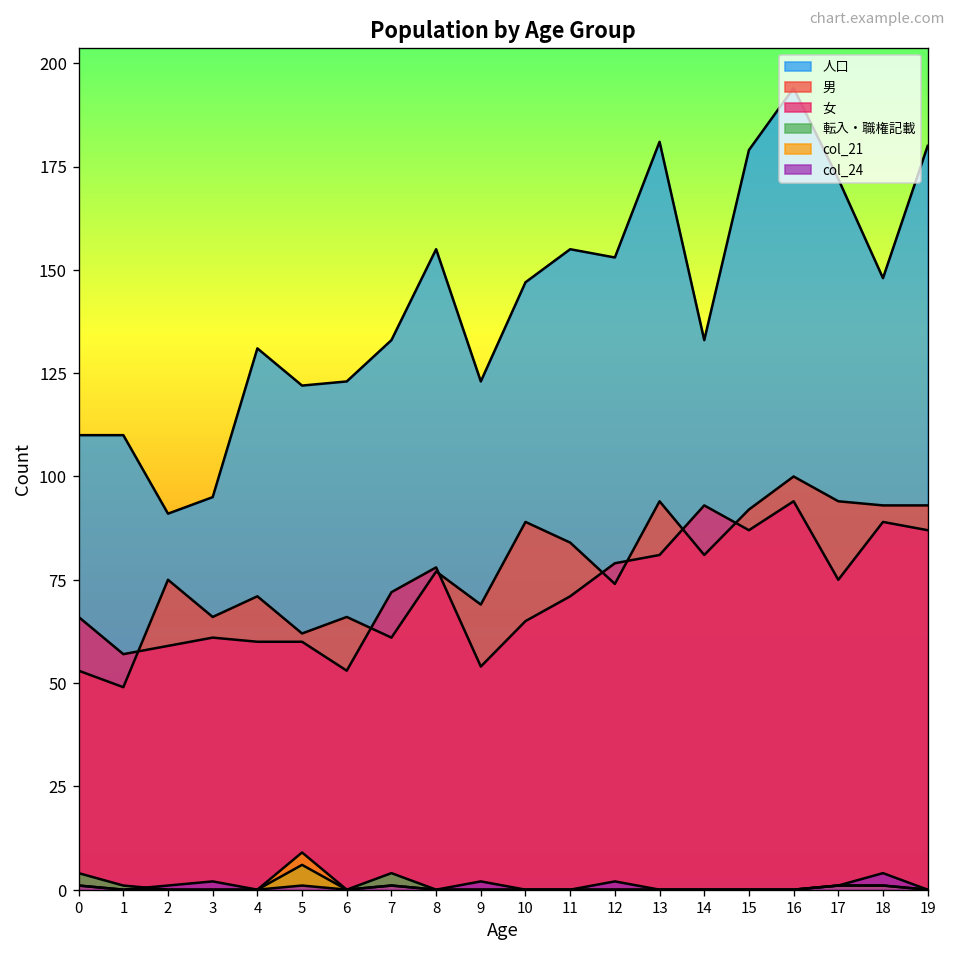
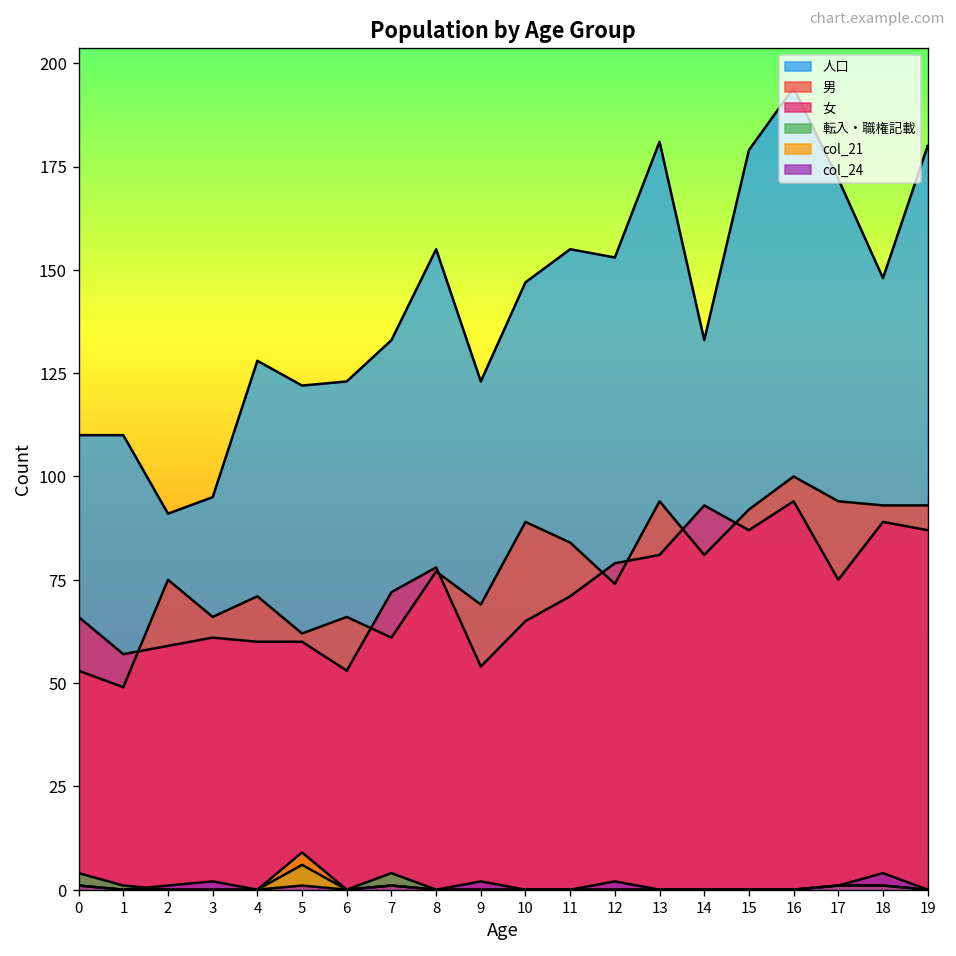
  {
    "人口": {
      "0": 110,
      "1": 110,
      "2": 91,
      "3": 95,
-     "4": 131,
+     "4": 128,
      "5": 122,
      "6": 123,
      "7": 133,
      "8": 155,
      "9": 123,
      "10": 147,
      "11": 155,
      "12": 153,
      "13": 181,
      "14": 133,
      "15": 179,
      "17": 172,
      "18": 148,
      "19": 180
    },
    "転入・職権記載": {
      "0": 4,
      "1": 1,
      "5": 6,
      "7": 4
    },
    "col_21": {
      "5": 9
    },
    "col_24": {
      "2": 1,
      "3": 2,
      "5": 1,
      "9": 2,
      "12": 2,
      "18": 4
    }
  }
